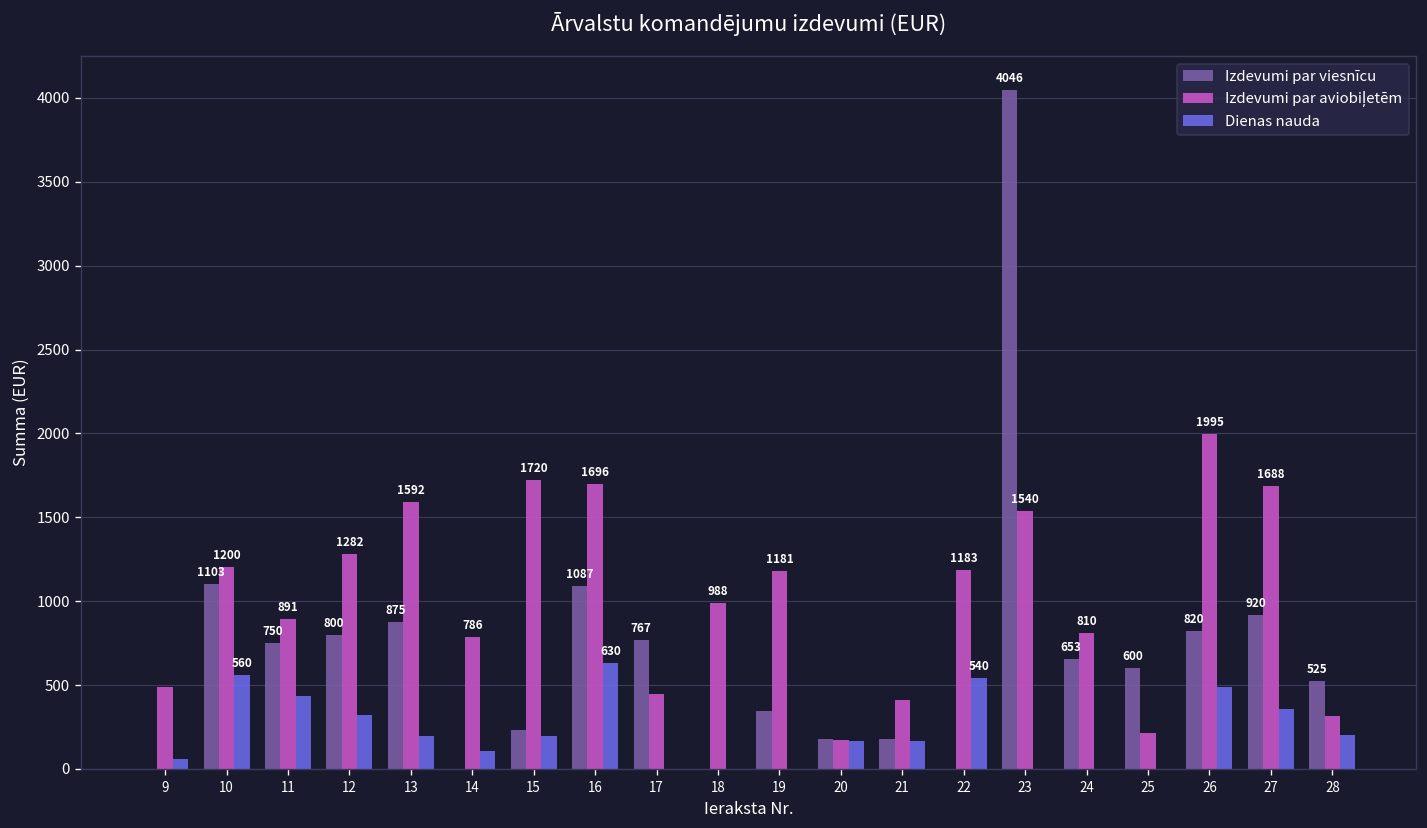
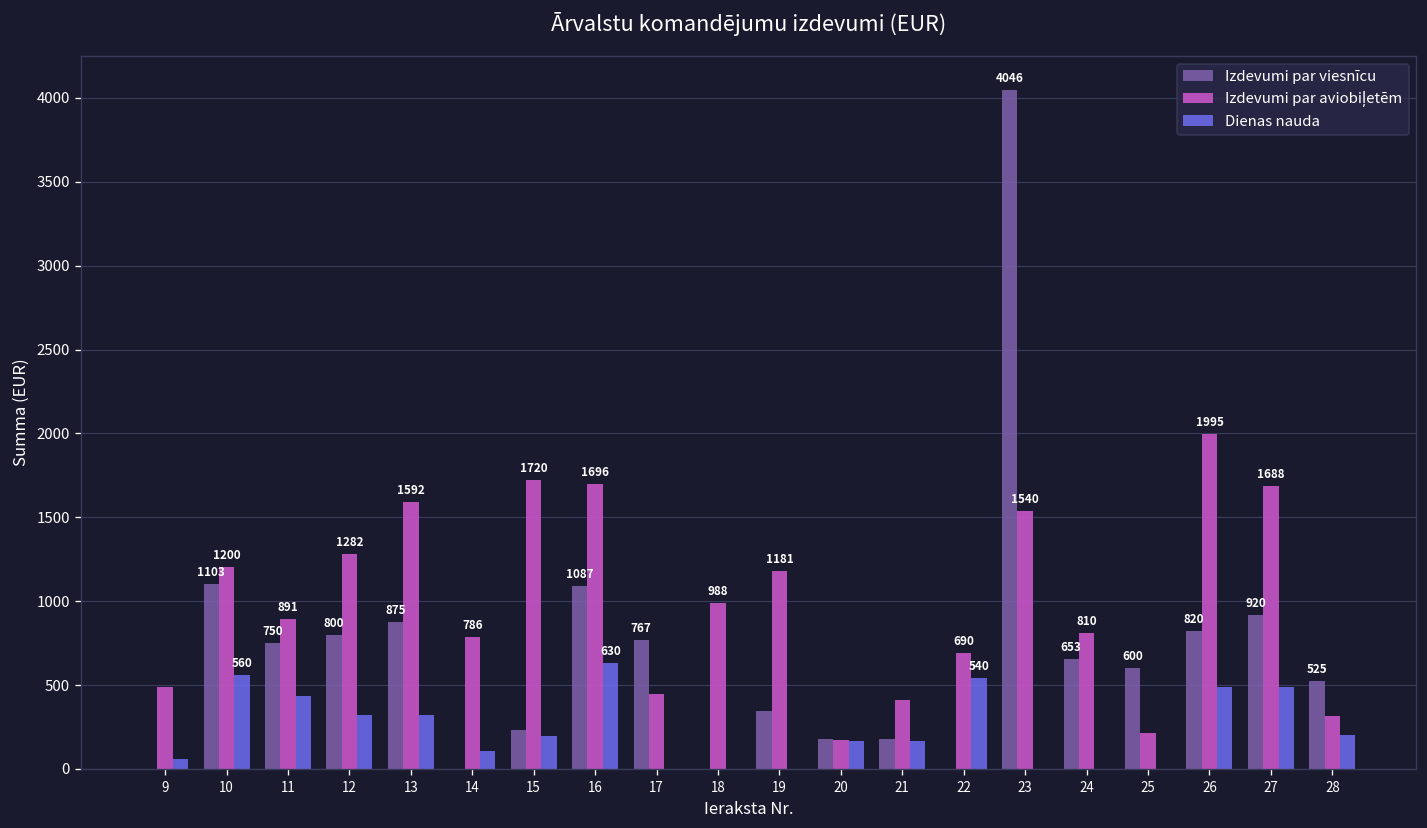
  {
    "Izdevumi par viesnīcu": {
      "11": 750,
      "12": 800,
      "13": 875,
      "17": 767,
      "23": 4046,
      "24": 653,
      "25": 600,
      "26": 820,
      "27": 920,
      "28": 525
    },
    "Izdevumi par aviobiļetēm": {
      "15": 1720,
      "18": 988,
      "19": 1181,
-     "22": 1183,
+     "22": 690,
      "23": 1540,
      "24": 810,
      "27": 1688
    },
    "Dienas nauda": {
      "9": 60,
      "11": 440,
      "12": 320,
-     "13": 200,
+     "13": 320,
      "14": 110,
      "15": 200,
      "17": 0,
      "18": 0,
      "19": 0,
      "20": 170,
      "21": 170,
      "23": 0,
      "24": 0,
      "25": 0,
      "26": 490,
-     "27": 360,
+     "27": 490,
      "28": 200
    }
  }
